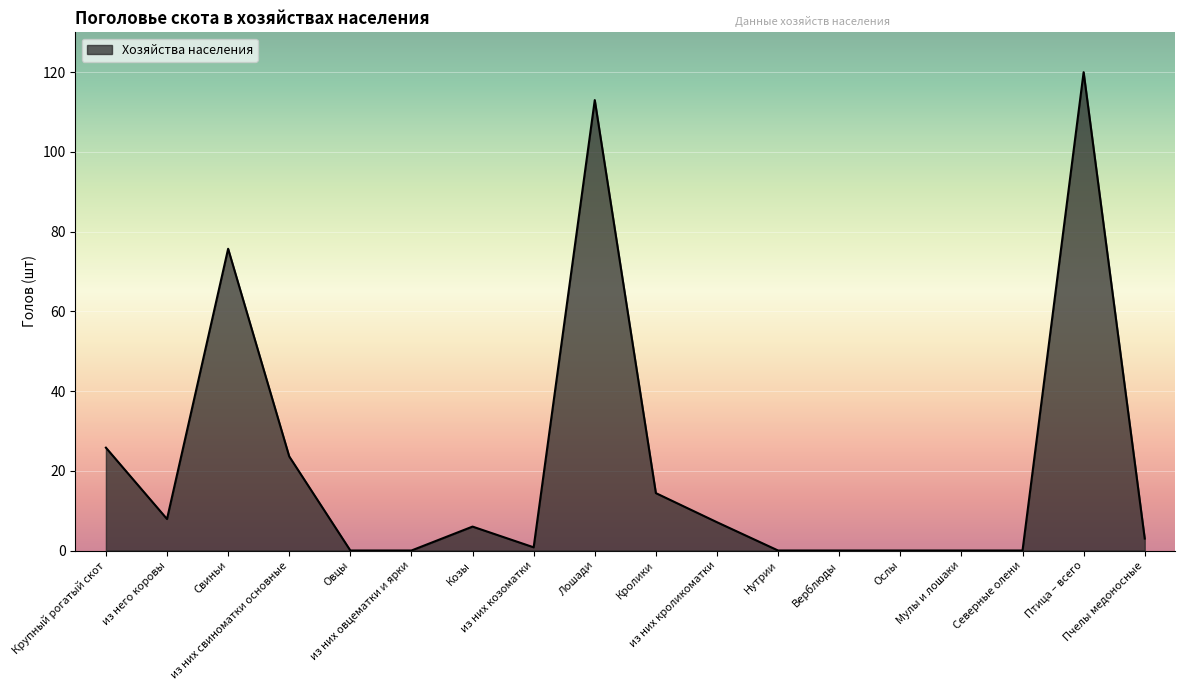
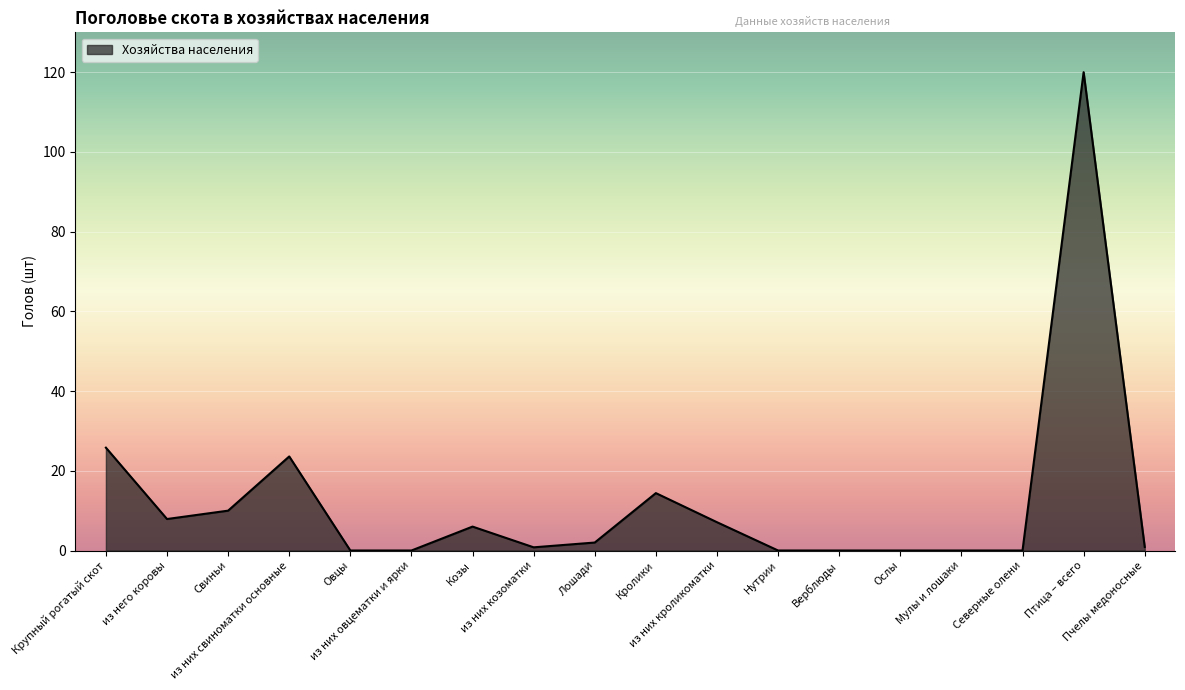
  {
    "Крупный рогатый скот": 26,
    "из него коровы": 8,
-   "Свиньи": 76,
+   "Свиньи": 10,
    "из них свиноматки основные": 24,
    "Овцы": 0,
    "из них овцематки и ярки": 0,
    "Козы": 6,
    "из них козоматки": 1,
-   "Лошади": 113,
+   "Лошади": 2,
    "Кролики": 14,
    "из них кроликоматки": 7,
    "Нутрии": 0,
    "Верблюды": 0,
    "Ослы": 0,
    "Мулы и лошаки": 0,
    "Северные олени": 0,
    "Птица – всего": 120,
-   "Пчелы медоносные": 3
+   "Пчелы медоносные": 1
  }
